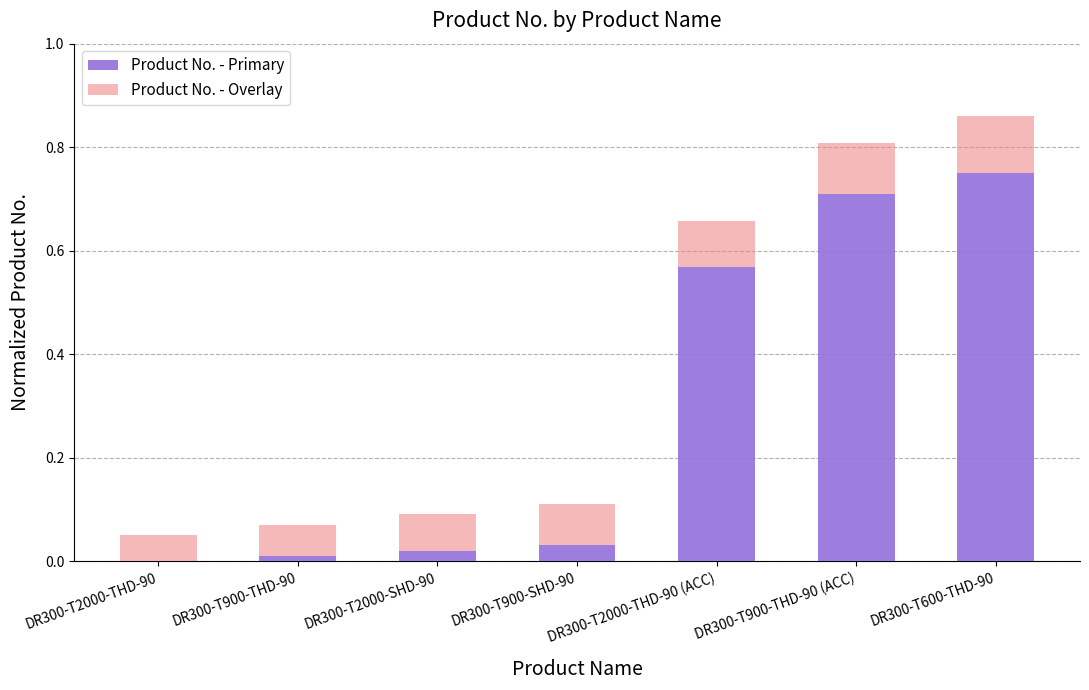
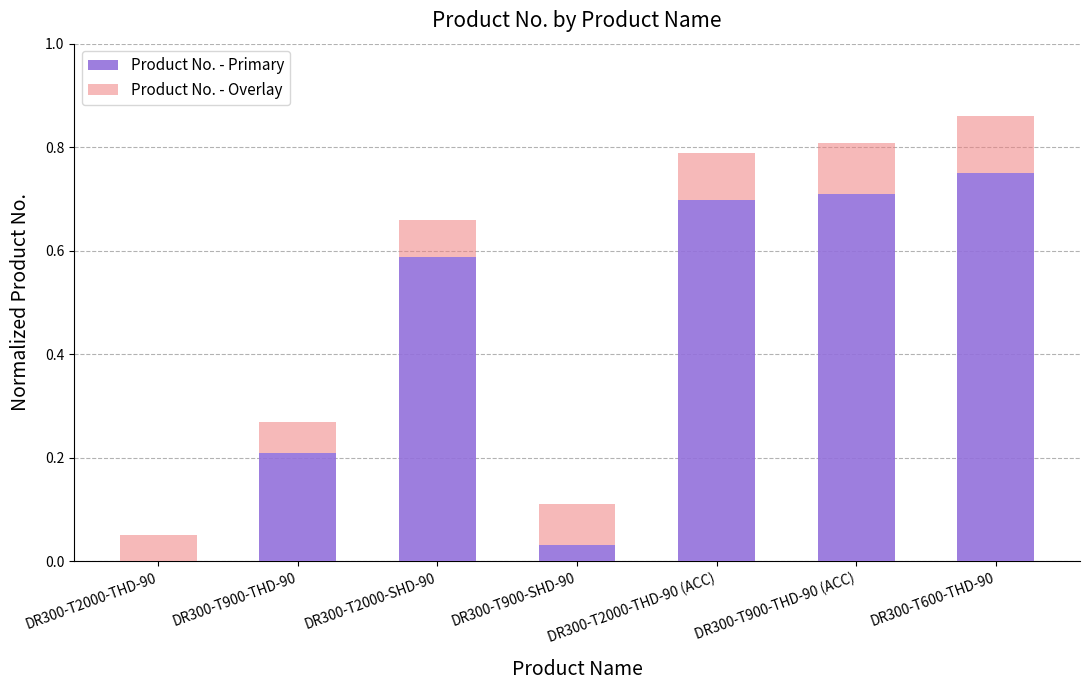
  {
    "Product No. - Primary": {
      "DR300-T2000-THD-90": 0.00,
-     "DR300-T900-THD-90": 0.01,
-     "DR300-T2000-SHD-90": 0.02,
+     "DR300-T900-THD-90": 0.21,
+     "DR300-T2000-SHD-90": 0.59,
      "DR300-T900-SHD-90": 0.03,
-     "DR300-T2000-THD-90 (ACC)": 0.57,
+     "DR300-T2000-THD-90 (ACC)": 0.70,
      "DR300-T900-THD-90 (ACC)": 0.71,
      "DR300-T600-THD-90": 0.75
    },
    "Product No. - Overlay": {
      "DR300-T2000-THD-90": 0.05,
      "DR300-T900-THD-90": 0.06,
      "DR300-T2000-SHD-90": 0.07,
      "DR300-T900-SHD-90": 0.08,
      "DR300-T2000-THD-90 (ACC)": 0.09,
      "DR300-T900-THD-90 (ACC)": 0.10,
      "DR300-T600-THD-90": 0.11
    }
  }
